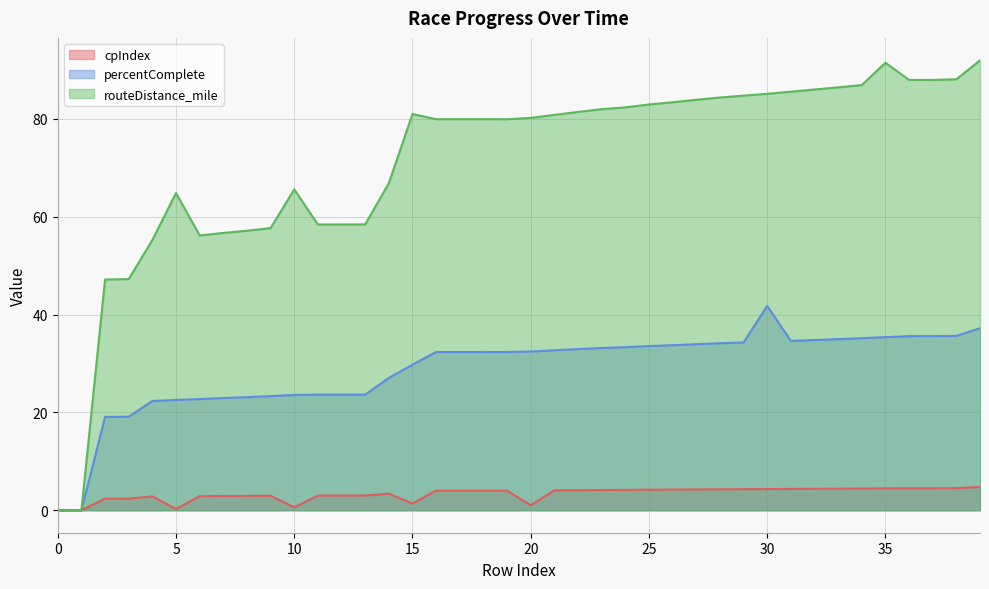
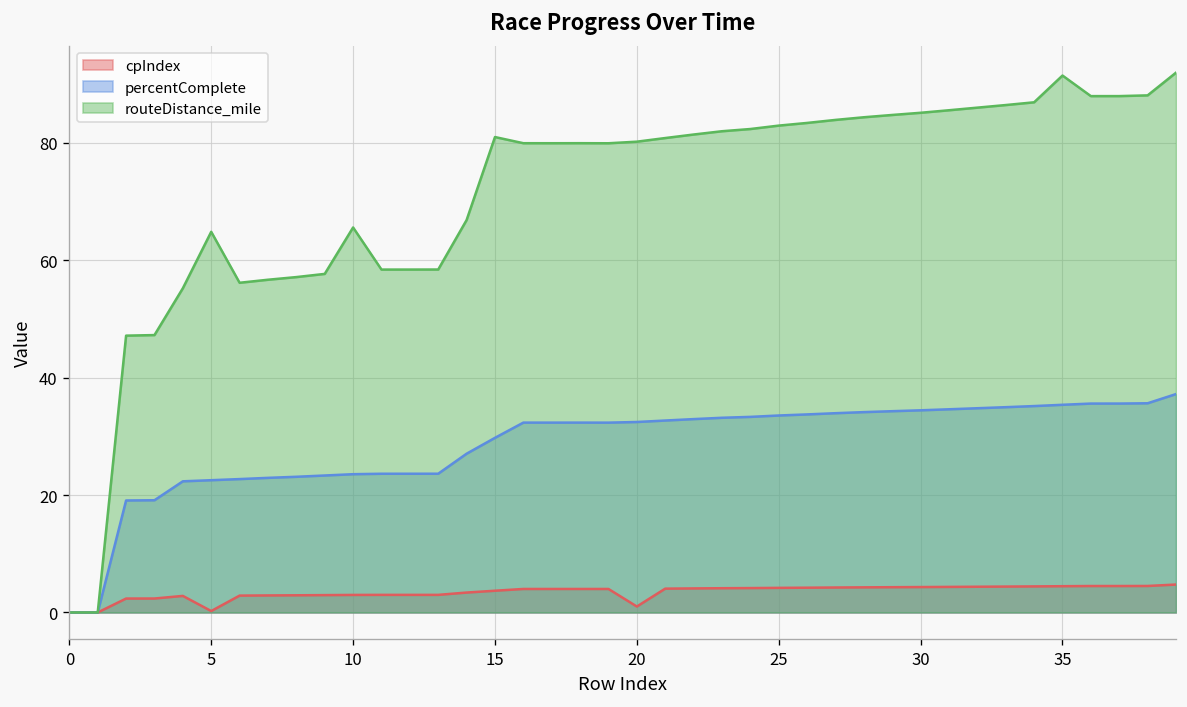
  {
    "cpIndex": {
      "5": 0,
-     "10": 1,
-     "15": 1,
+     "10": 3,
+     "15": 4,
      "20": 1,
      "25": 4,
      "30": 4,
      "35": 4
    },
    "percentComplete": {
      "5": 23,
      "10": 24,
      "15": 30,
      "20": 32,
      "25": 34,
-     "30": 42,
+     "30": 34,
      "35": 35
    },
    "routeDistance_mile": {
      "5": 65,
      "10": 66,
      "15": 81,
      "20": 80,
      "25": 83,
      "30": 85,
      "35": 91
    }
  }
